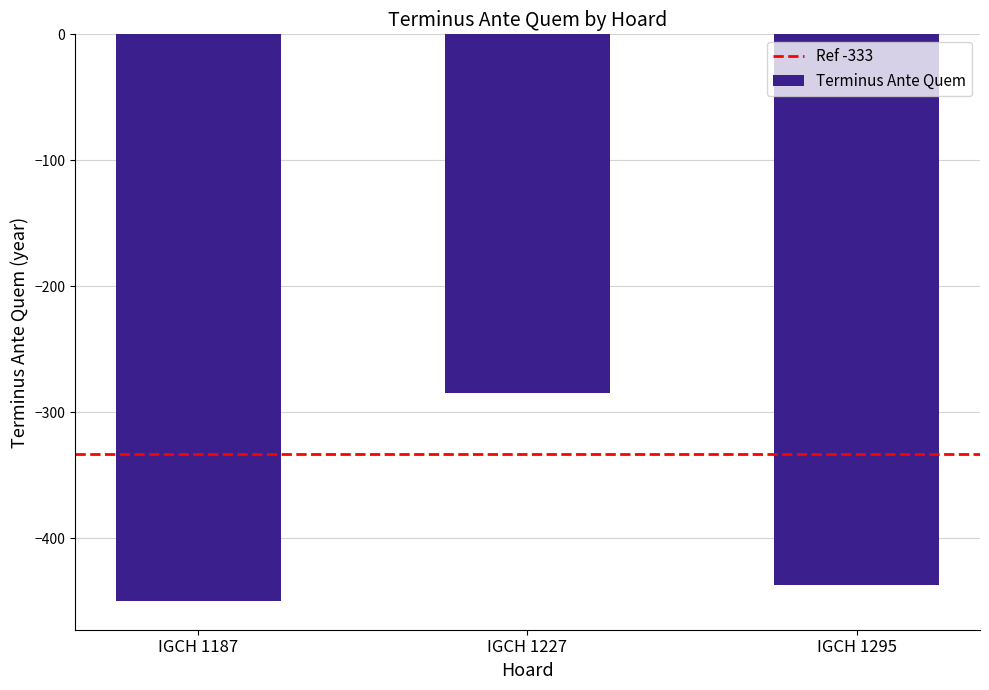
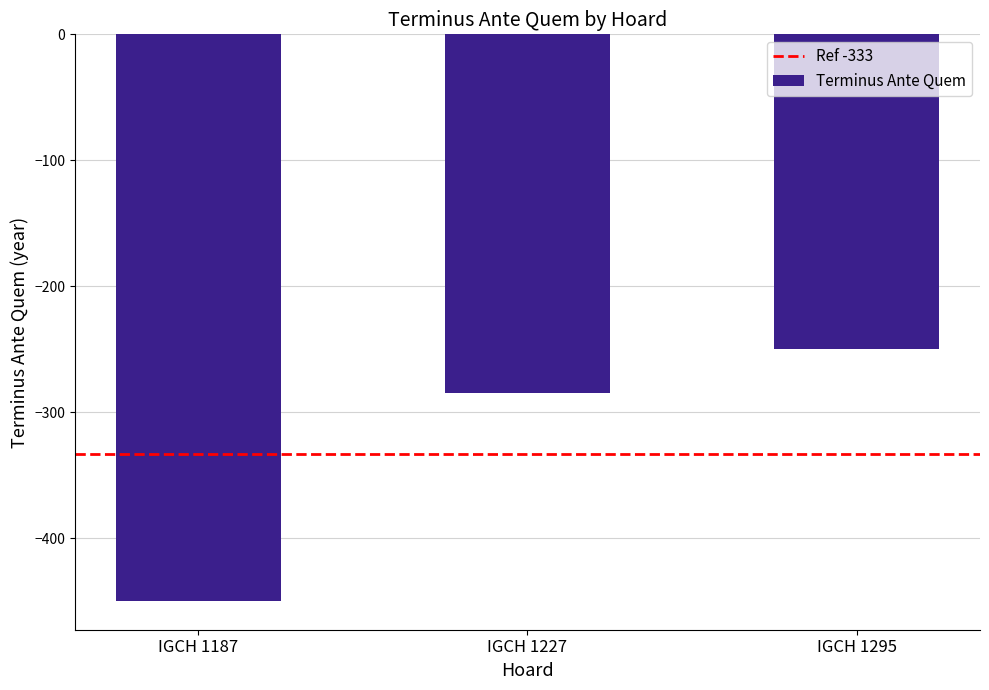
  {
    "IGCH 1187": -450,
    "IGCH 1227": -285,
-   "IGCH 1295": -437
+   "IGCH 1295": -250
  }
